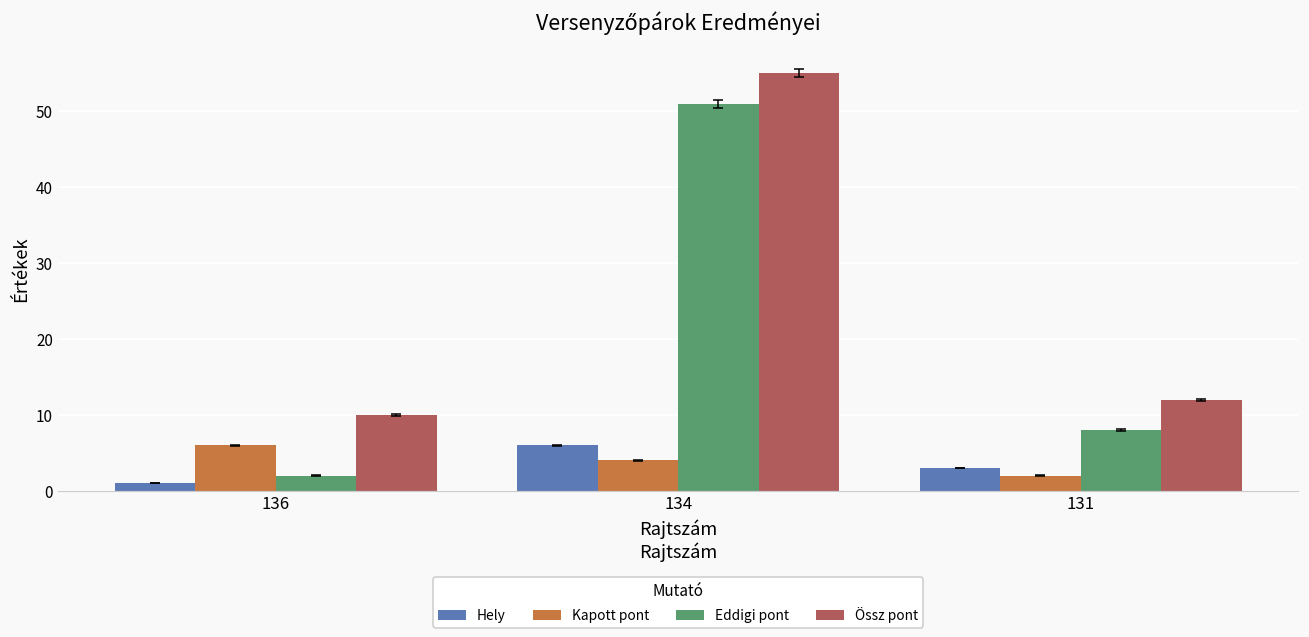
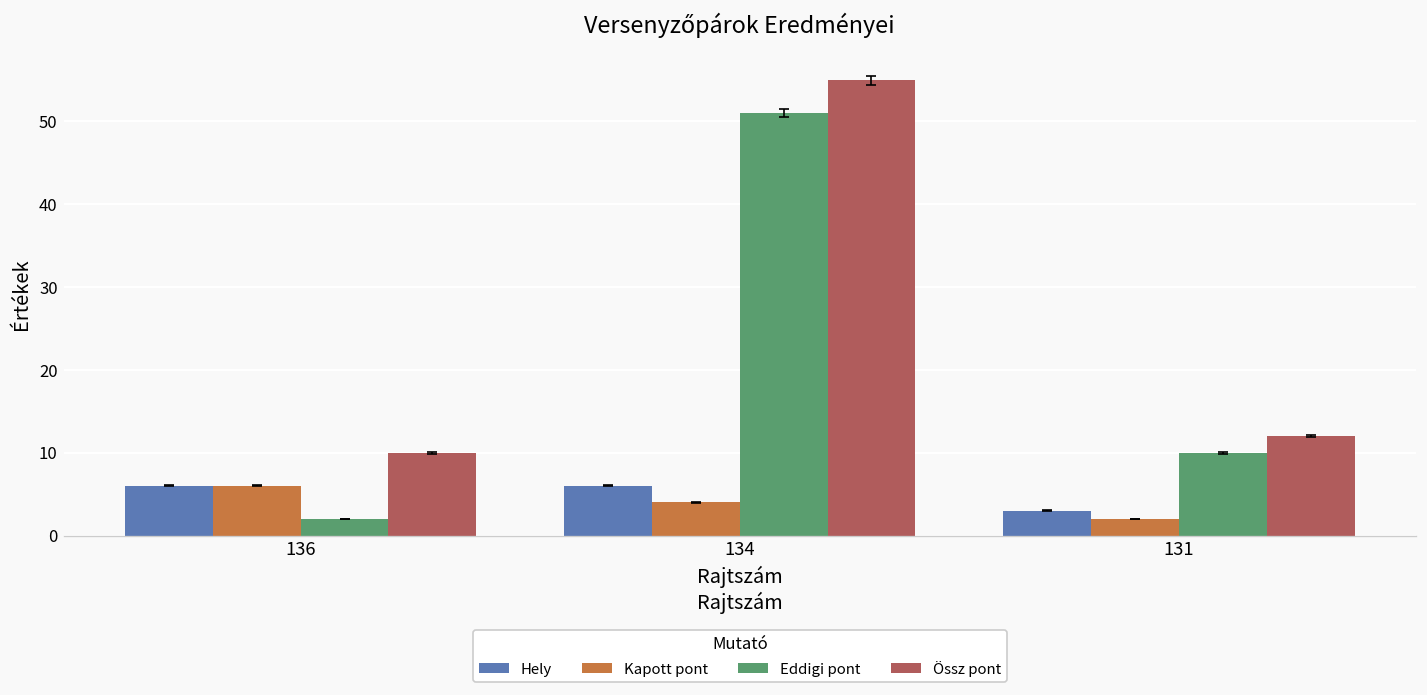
  {
    "Hely": {
-     "136": 1,
+     "136": 6,
      "134": 6,
      "131": 3
    },
    "Eddigi pont": {
      "136": 2,
      "134": 51,
-     "131": 8
+     "131": 10
    }
  }
